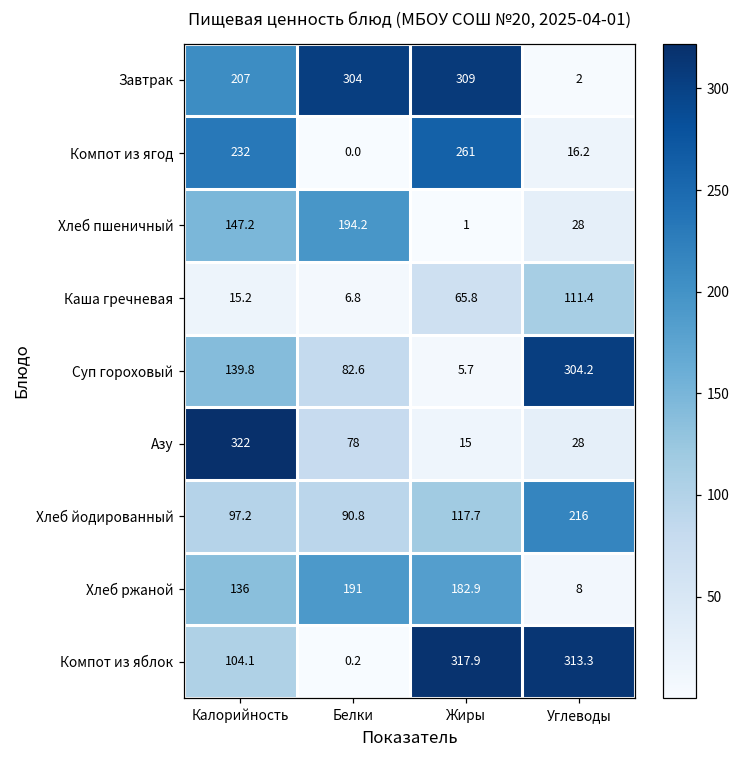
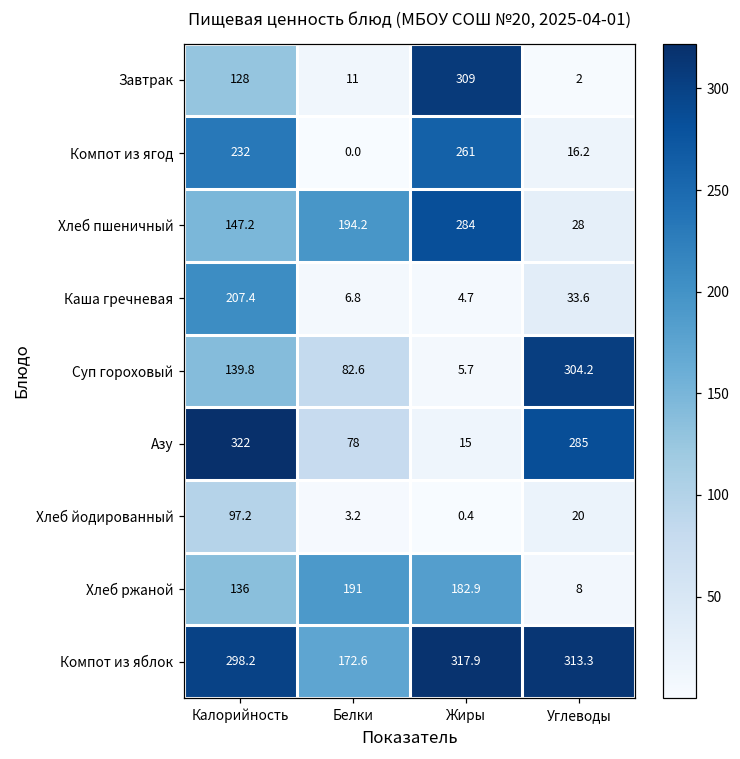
  {
    "Завтрак": {
-     "Калорийность": 207,
-     "Белки": 304,
+     "Калорийность": 128,
+     "Белки": 11,
      "Жиры": 309,
      "Углеводы": 2
    },
    "Компот из ягод": {
      "Калорийность": 232,
      "Белки": 0.0,
      "Жиры": 261,
      "Углеводы": 16.2
    },
    "Хлеб пшеничный": {
      "Калорийность": 147.2,
      "Белки": 194.2,
-     "Жиры": 1,
+     "Жиры": 284,
      "Углеводы": 28
    },
    "Каша гречневая": {
-     "Калорийность": 15.2,
+     "Калорийность": 207.4,
      "Белки": 6.8,
-     "Жиры": 65.8,
-     "Углеводы": 111.4
+     "Жиры": 4.7,
+     "Углеводы": 33.6
    },
    "Суп гороховый": {
      "Калорийность": 139.8,
      "Белки": 82.6,
      "Жиры": 5.7,
      "Углеводы": 304.2
    },
    "Азу": {
      "Калорийность": 322,
      "Белки": 78,
      "Жиры": 15,
-     "Углеводы": 28
+     "Углеводы": 285
    },
    "Хлеб йодированный": {
      "Калорийность": 97.2,
-     "Белки": 90.8,
-     "Жиры": 117.7,
-     "Углеводы": 216
+     "Белки": 3.2,
+     "Жиры": 0.4,
+     "Углеводы": 20
    },
    "Хлеб ржаной": {
      "Калорийность": 136,
      "Белки": 191,
      "Жиры": 182.9,
      "Углеводы": 8
    },
    "Компот из яблок": {
-     "Калорийность": 104.1,
-     "Белки": 0.2,
+     "Калорийность": 298.2,
+     "Белки": 172.6,
      "Жиры": 317.9,
      "Углеводы": 313.3
    }
  }
